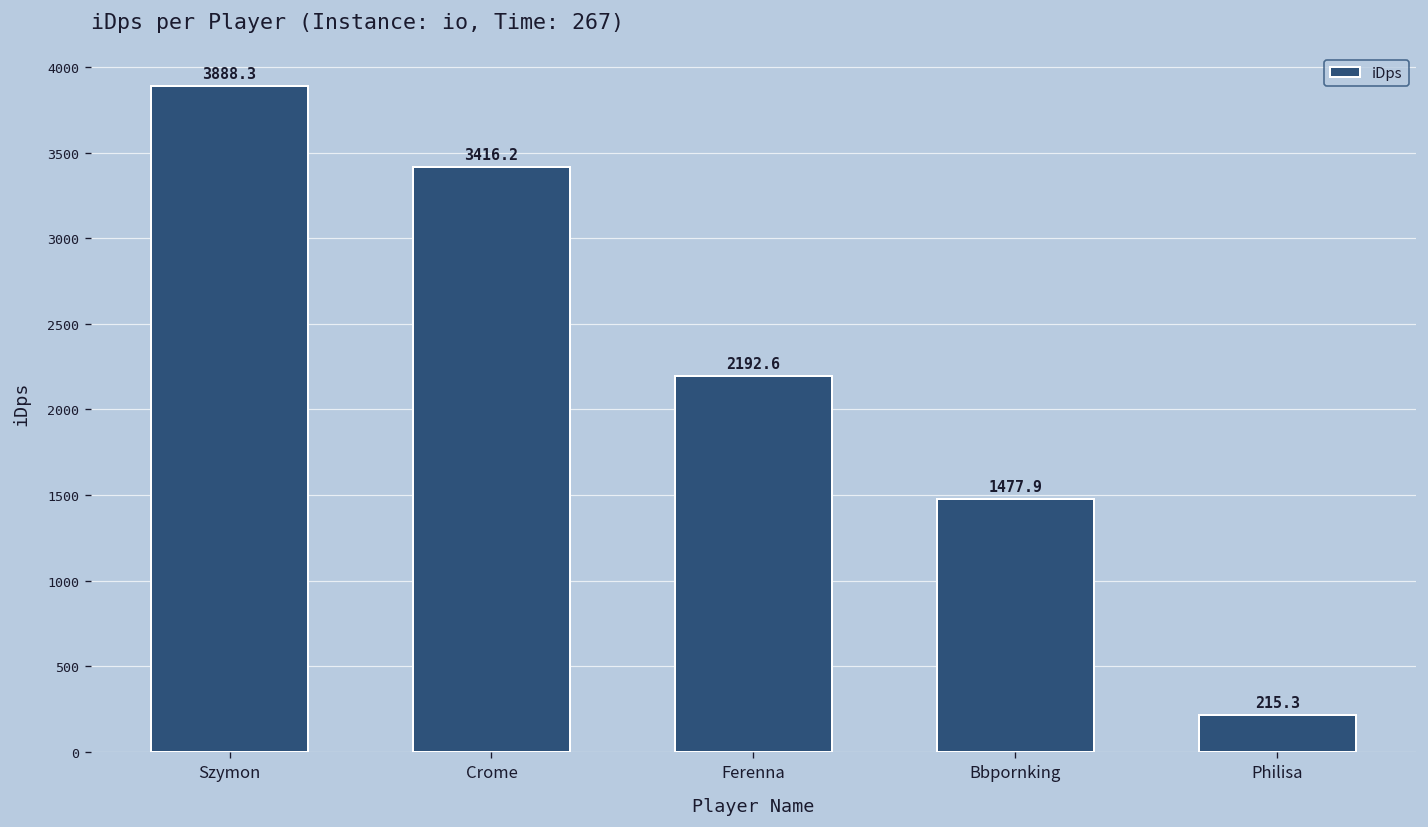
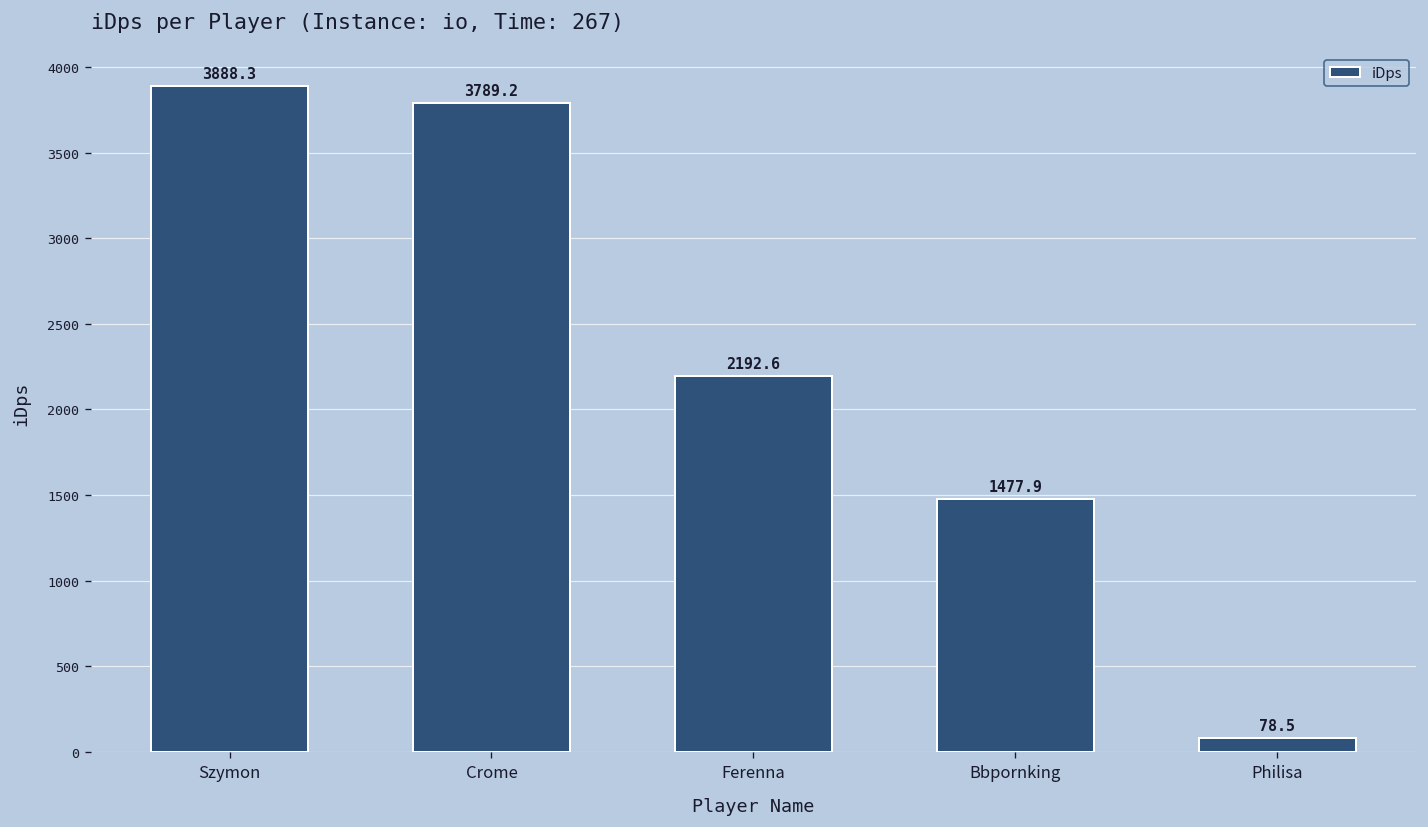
  {
    "Szymon": 3888.3,
-   "Crome": 3416.2,
+   "Crome": 3789.2,
    "Ferenna": 2192.6,
    "Bbpornking": 1477.9,
-   "Philisa": 215.3
+   "Philisa": 78.5
  }
